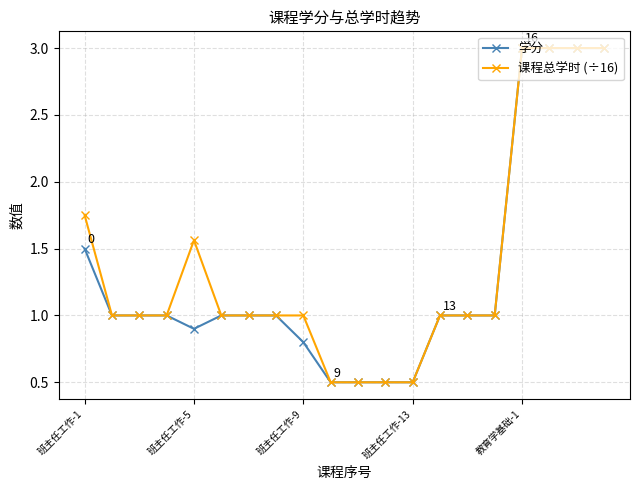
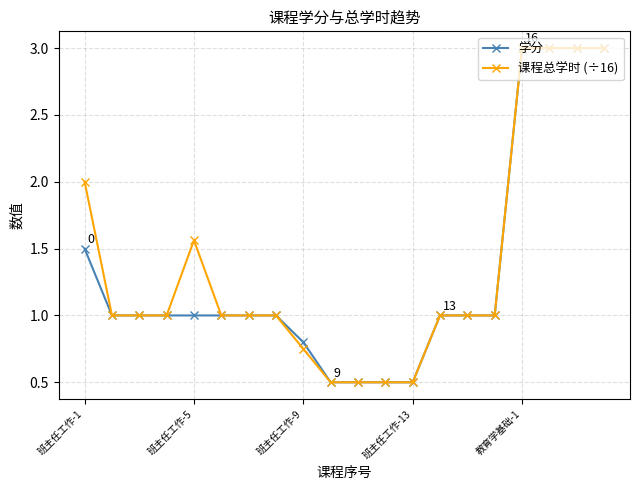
  {
    "学分": {
-     "班主任工作-5": 0.9,
+     "班主任工作-5": 1.0,
      "班主任工作-9": 0.8
    },
    "课程总学时 (÷16)": {
-     "班主任工作-1": 1.75,
+     "班主任工作-1": 2.00,
      "班主任工作-5": 1.56,
-     "班主任工作-9": 1.00
+     "班主任工作-9": 0.75
    }
  }
